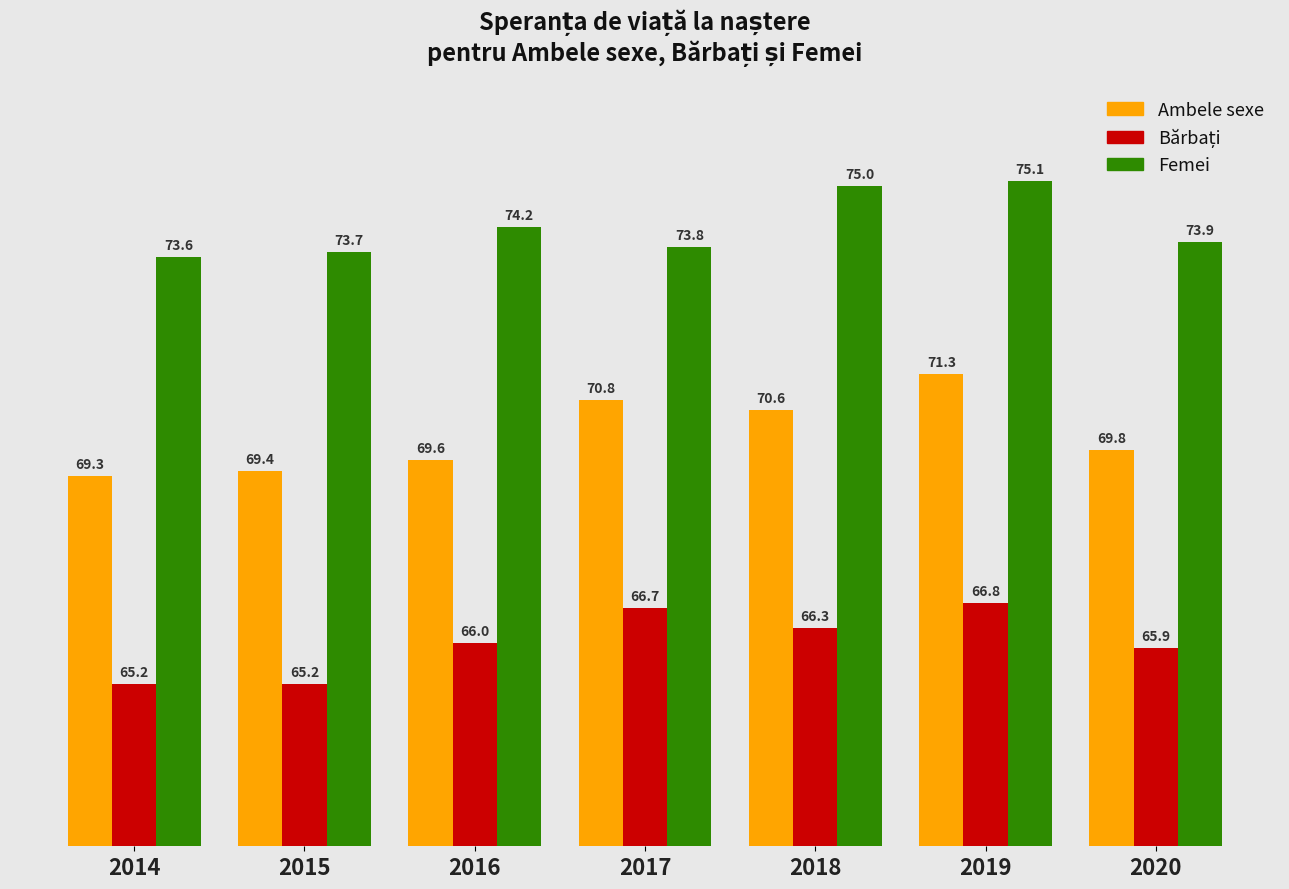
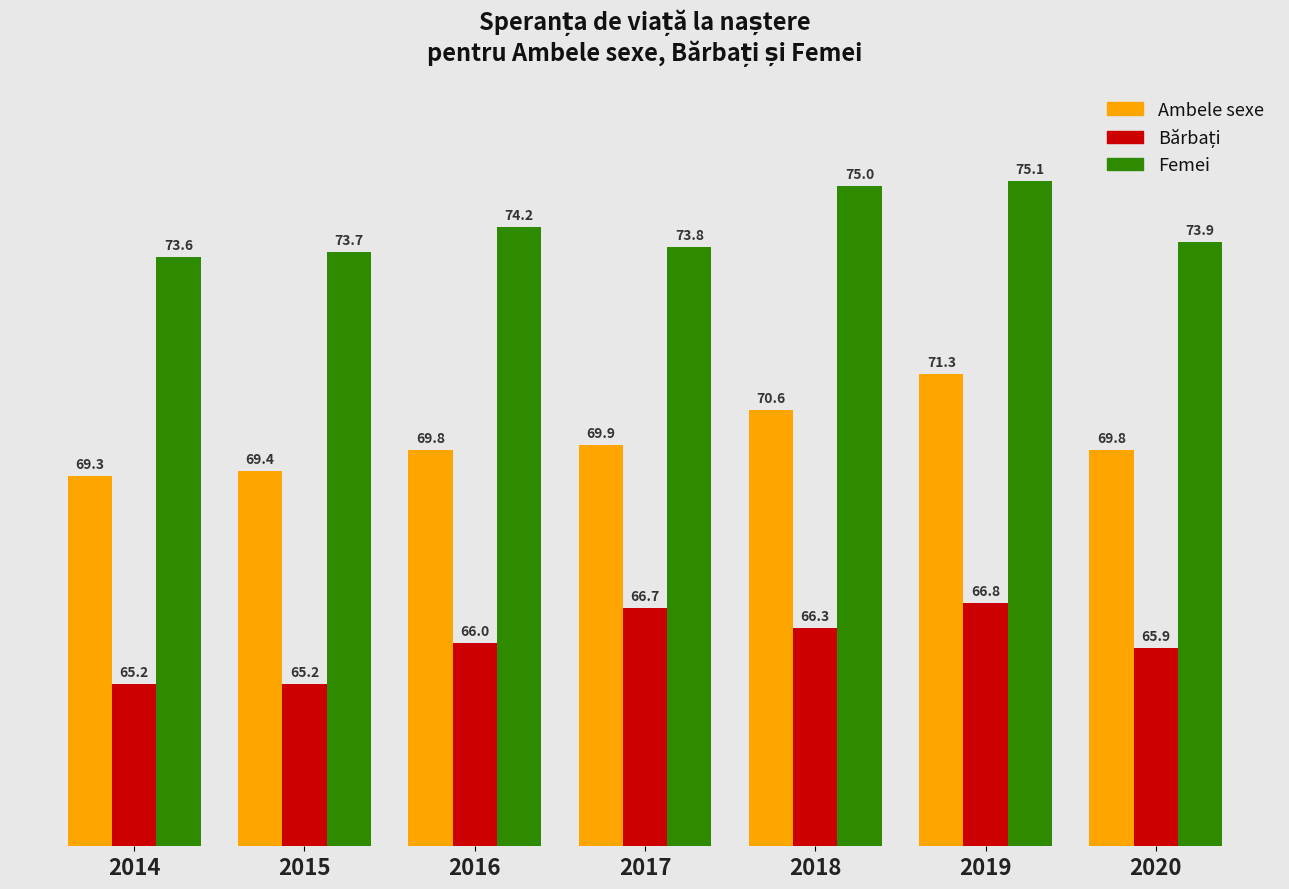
  {
    "Ambele sexe": {
      "2014": 69.3,
      "2015": 69.4,
-     "2016": 69.6,
-     "2017": 70.8,
+     "2016": 69.8,
+     "2017": 69.9,
      "2018": 70.6,
      "2019": 71.3,
      "2020": 69.8
    },
    "Bărbați": {
      "2014": 65.2,
      "2015": 65.2,
      "2016": 66.0,
      "2017": 66.7,
      "2018": 66.3,
      "2019": 66.8,
      "2020": 65.9
    },
    "Femei": {
      "2014": 73.6,
      "2015": 73.7,
      "2016": 74.2,
      "2017": 73.8,
      "2018": 75.0,
      "2019": 75.1,
      "2020": 73.9
    }
  }
